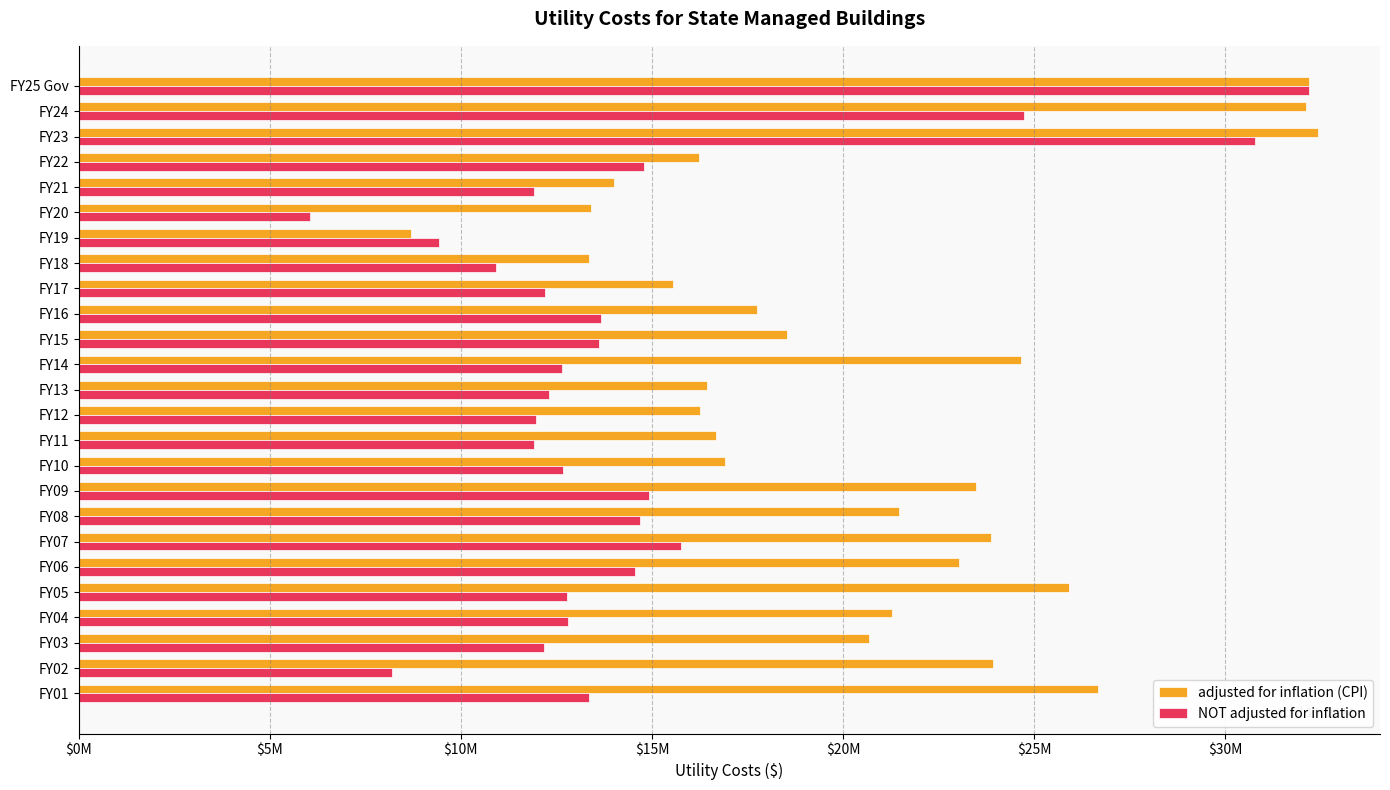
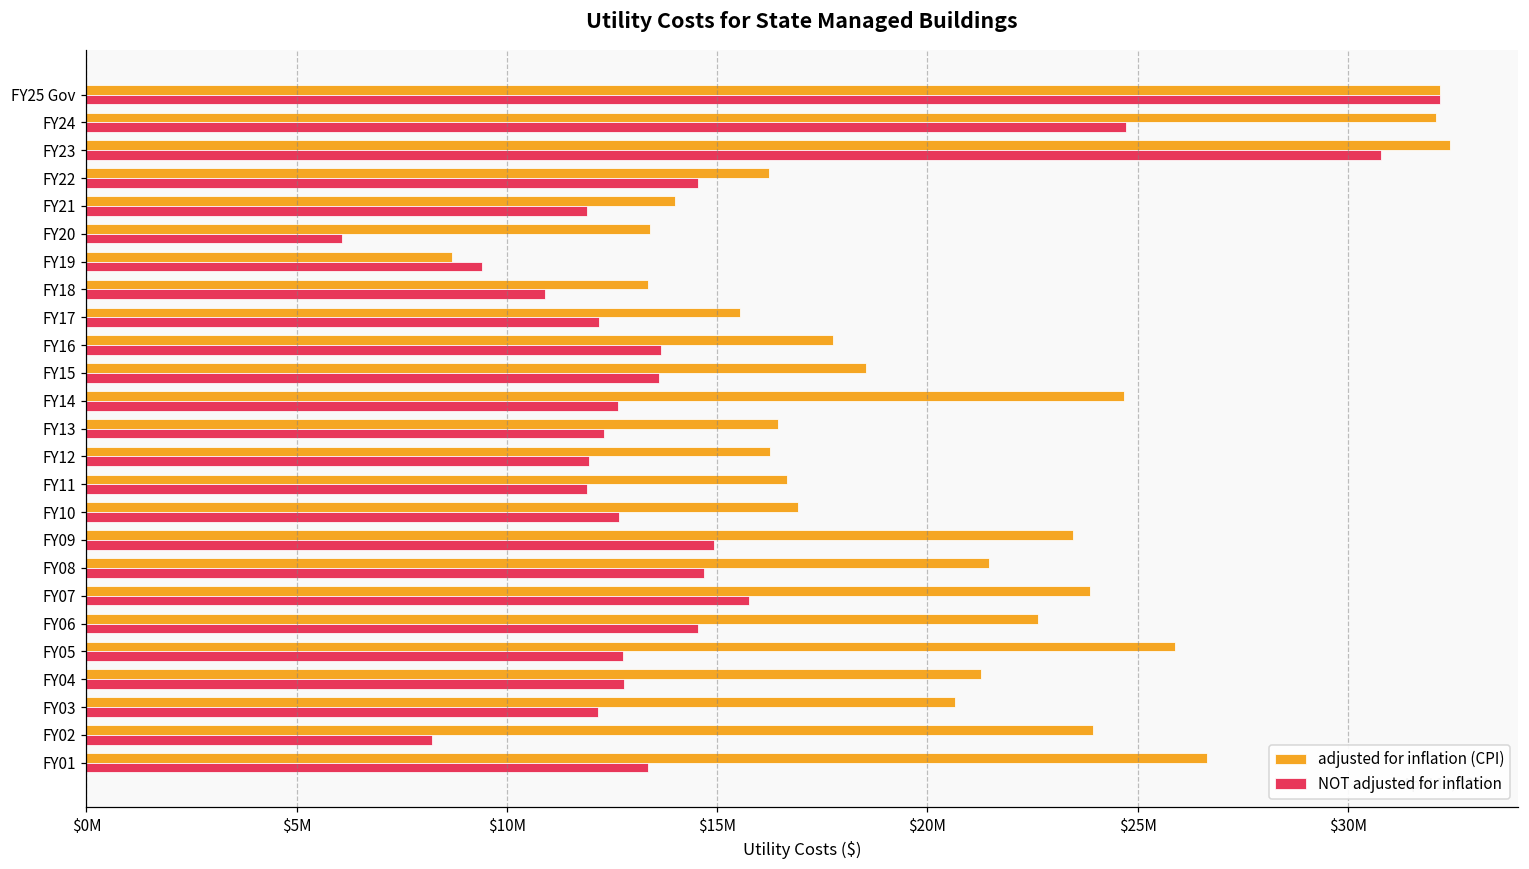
  {
    "adjusted for inflation (CPI)": {
      "FY25 Gov": "$32200000",
      "FY24": "$32100000",
      "FY23": "$32400000",
      "FY22": "$16200000",
      "FY21": "$14000000",
      "FY20": "$13400000",
      "FY19": "$8700000",
      "FY18": "$13300000",
      "FY17": "$15500000",
      "FY16": "$17800000",
      "FY15": "$18500000",
      "FY14": "$24700000",
      "FY13": "$16500000",
      "FY12": "$16300000",
      "FY11": "$16700000",
      "FY10": "$16900000",
      "FY09": "$23500000",
      "FY08": "$21500000",
      "FY07": "$23900000",
-     "FY06": "$23000000",
+     "FY06": "$22600000",
      "FY05": "$25900000",
      "FY04": "$21300000",
      "FY03": "$20700000",
      "FY02": "$23900000",
      "FY01": "$26700000"
    },
    "NOT adjusted for inflation": {
      "FY25 Gov": "$32200000",
      "FY24": "$24700000",
      "FY23": "$30800000",
-     "FY22": "$14800000",
+     "FY22": "$14500000",
      "FY21": "$11900000",
      "FY20": "$6100000",
      "FY19": "$9400000",
      "FY18": "$10900000",
      "FY17": "$12200000",
      "FY16": "$13700000",
      "FY15": "$13600000",
      "FY14": "$12700000",
      "FY13": "$12300000",
      "FY12": "$12000000",
      "FY11": "$11900000",
      "FY10": "$12700000",
      "FY09": "$14900000",
      "FY08": "$14700000",
      "FY07": "$15700000",
      "FY06": "$14600000",
      "FY05": "$12800000",
      "FY04": "$12800000",
      "FY03": "$12200000",
      "FY02": "$8200000",
      "FY01": "$13400000"
    }
  }
